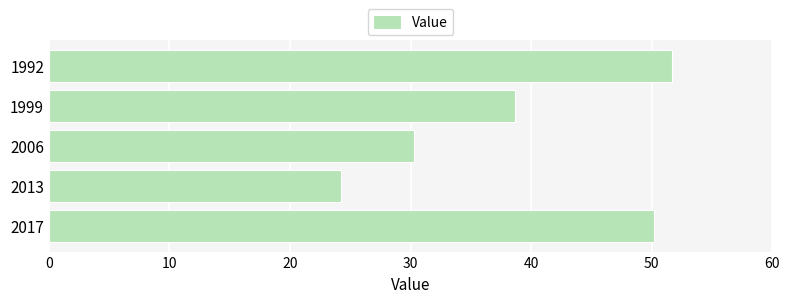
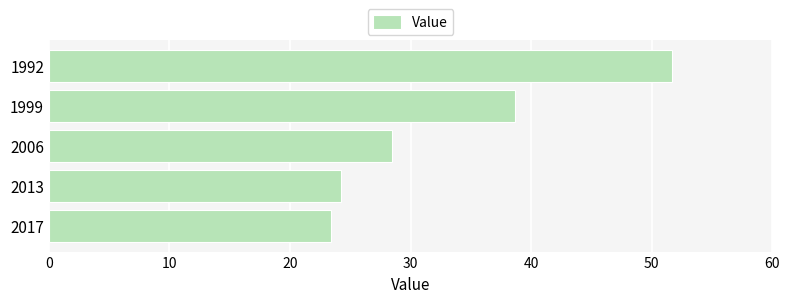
  {
    "1992": 51.7,
    "1999": 38.7,
-   "2006": 30.3,
+   "2006": 28.5,
    "2013": 24.2,
-   "2017": 50.2
+   "2017": 23.4
  }
